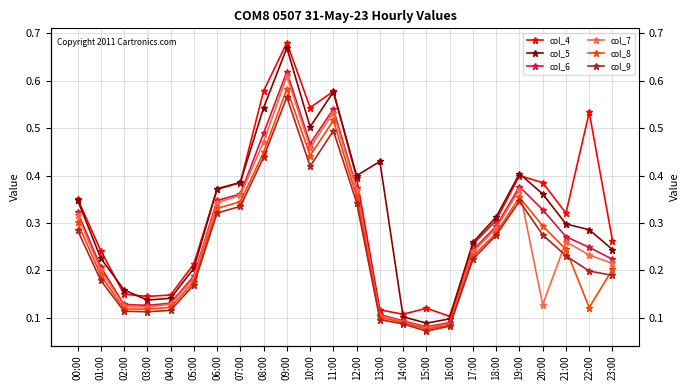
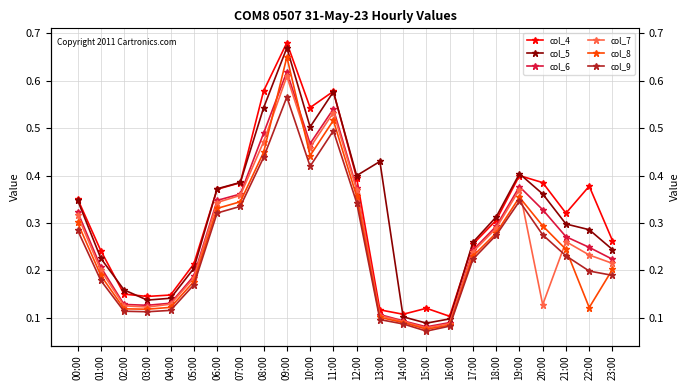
  {
    "col_4": {
      "01:00": 0.24,
      "02:00": 0.15,
      "03:00": 0.14,
      "04:00": 0.15,
      "05:00": 0.21,
      "08:00": 0.58,
      "09:00": 0.68,
      "10:00": 0.54,
      "13:00": 0.12,
      "15:00": 0.12,
      "16:00": 0.10,
      "18:00": 0.31,
      "20:00": 0.39,
      "21:00": 0.32,
-     "22:00": 0.53,
+     "22:00": 0.38,
      "23:00": 0.26
    },
    "col_5": {
      "01:00": 0.23,
      "02:00": 0.16,
      "03:00": 0.14,
      "04:00": 0.14,
      "05:00": 0.20,
      "08:00": 0.54,
      "09:00": 0.67,
      "10:00": 0.50,
      "13:00": 0.43,
      "15:00": 0.09,
      "16:00": 0.10,
      "18:00": 0.31,
      "20:00": 0.36,
      "21:00": 0.30,
      "22:00": 0.29,
      "23:00": 0.24
    },
    "col_7": {
      "00:00": 0.32,
      "01:00": 0.20,
      "08:00": 0.47,
      "09:00": 0.61,
      "10:00": 0.46,
      "11:00": 0.53,
      "19:00": 0.37,
      "20:00": 0.13,
      "21:00": 0.26,
      "22:00": 0.23,
      "23:00": 0.21
    },
    "col_8": {
      "00:00": 0.30,
      "01:00": 0.19,
      "04:00": 0.12,
      "05:00": 0.18,
      "06:00": 0.33,
      "07:00": 0.34,
      "08:00": 0.45,
-     "09:00": 0.58,
+     "09:00": 0.65,
      "10:00": 0.44,
      "11:00": 0.52,
      "12:00": 0.36,
      "17:00": 0.23,
      "19:00": 0.35,
      "20:00": 0.29,
      "21:00": 0.24,
      "22:00": 0.12,
      "23:00": 0.20
    }
  }
